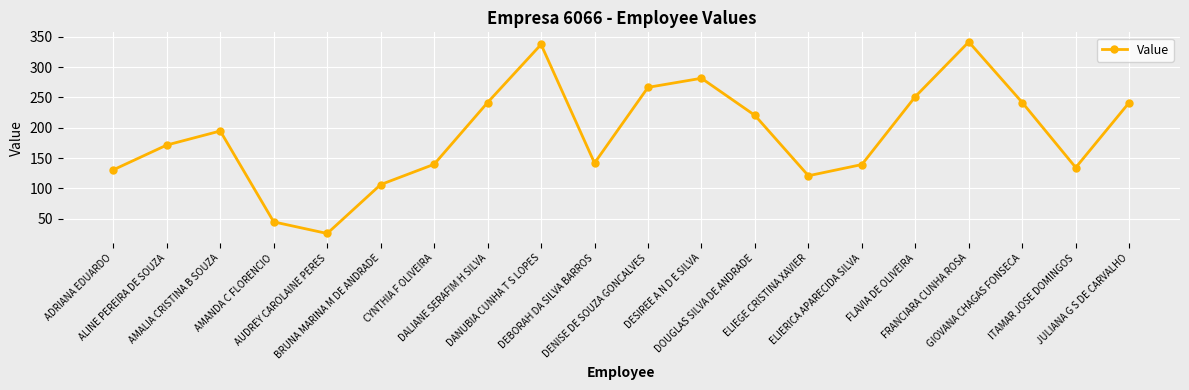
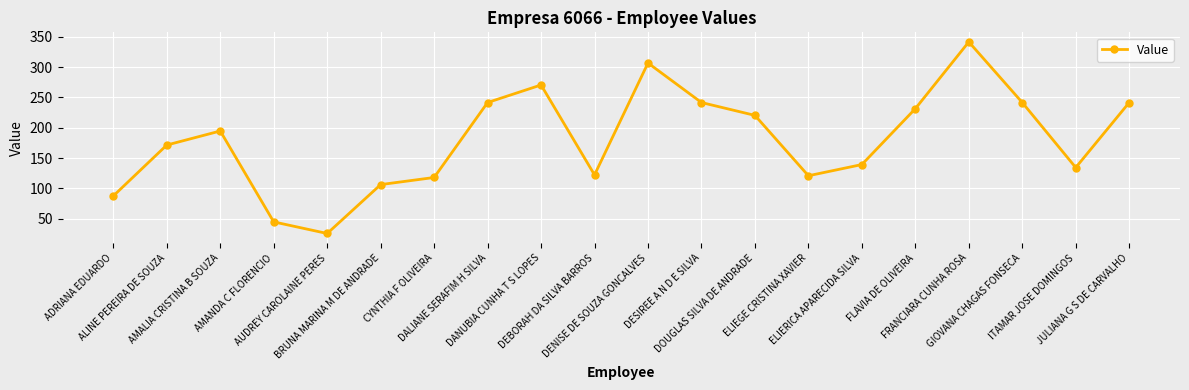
  {
-   "ADRIANA EDUARDO": 130,
+   "ADRIANA EDUARDO": 90,
    "ALINE PEREIRA DE SOUZA": 170,
    "AMALIA CRISTINA B SOUZA": 190,
    "AMANDA C FLORENCIO": 40,
    "AUDREY CAROLAINE PERES": 30,
    "BRUNA MARINA M DE ANDRADE": 110,
-   "CYNTHIA F OLIVEIRA": 140,
+   "CYNTHIA F OLIVEIRA": 120,
    "DALIANE SERAFIM H SILVA": 240,
-   "DANUBIA CUNHA T S LOPES": 340,
-   "DEBORAH DA SILVA BARROS": 140,
-   "DENISE DE SOUZA GONCALVES": 270,
-   "DESIREE A N D E SILVA": 280,
+   "DANUBIA CUNHA T S LOPES": 270,
+   "DEBORAH DA SILVA BARROS": 120,
+   "DENISE DE SOUZA GONCALVES": 310,
+   "DESIREE A N D E SILVA": 240,
    "DOUGLAS SILVA DE ANDRADE": 220,
    "ELIEGE CRISTINA XAVIER": 120,
    "ELIERICA APARECIDA SILVA": 140,
-   "FLAVIA DE OLIVEIRA": 250,
+   "FLAVIA DE OLIVEIRA": 230,
    "FRANCIARA CUNHA ROSA": 340,
    "GIOVANA CHAGAS FONSECA": 240,
    "ITAMAR JOSE DOMINGOS": 130,
    "JULIANA G S DE CARVALHO": 240
  }
